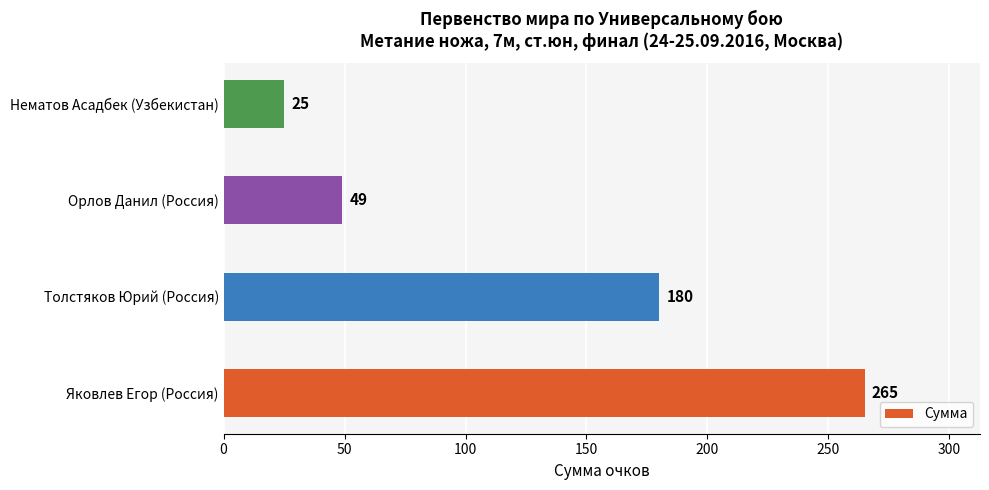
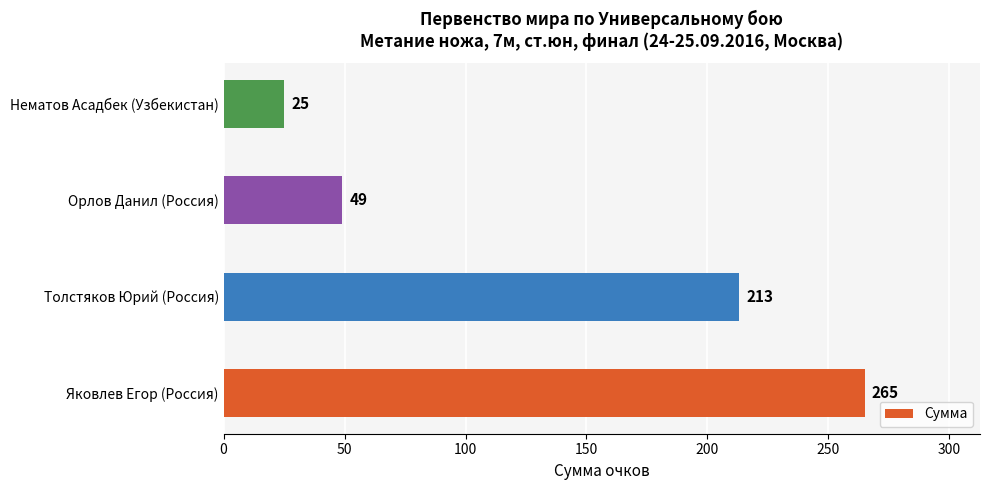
  {
    "Нематов Асадбек (Узбекистан)": 25,
    "Орлов Данил (Россия)": 49,
-   "Толстяков Юрий (Россия)": 180,
+   "Толстяков Юрий (Россия)": 213,
    "Яковлев Егор (Россия)": 265
  }
